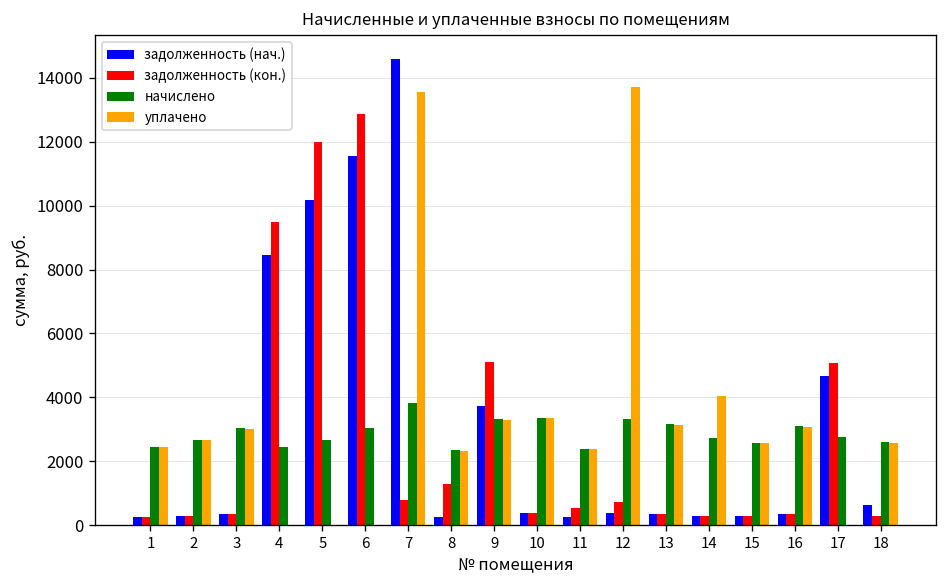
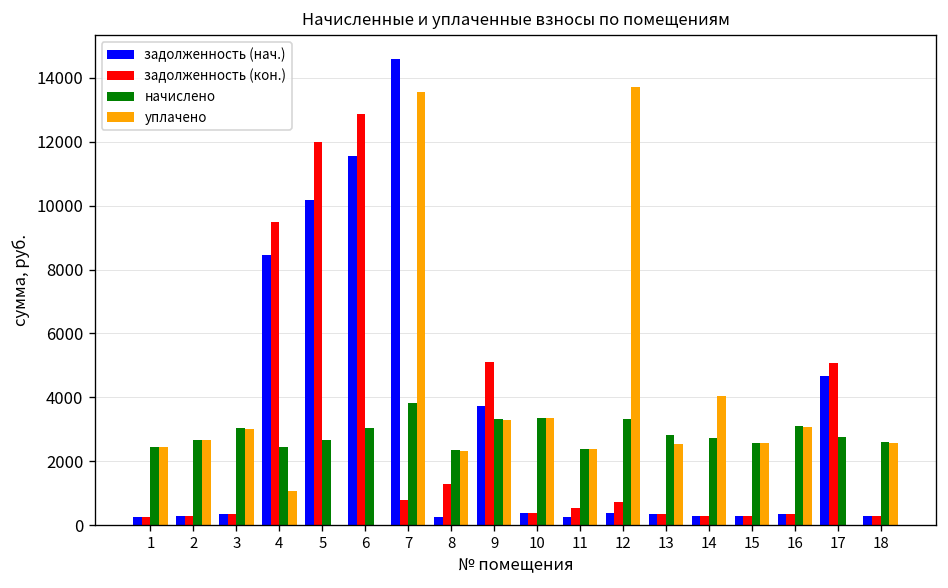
  {
    "задолженность (нач.)": {
      "1": 300,
      "2": 300,
      "3": 300,
      "4": 8500,
      "5": 10200,
      "6": 11600,
      "7": 14600,
      "8": 300,
      "9": 3700,
      "10": 400,
      "11": 300,
      "12": 400,
      "13": 400,
      "14": 300,
      "15": 300,
      "16": 300,
      "17": 4700,
-     "18": 600
+     "18": 300
    },
    "задолженность (кон.)": {
      "1": 300,
      "2": 300,
      "3": 300,
      "4": 9500,
      "5": 12000,
      "6": 12900,
      "7": 800,
      "8": 1300,
      "9": 5100,
      "10": 400,
      "11": 500,
      "12": 700,
      "13": 400,
      "14": 300,
      "15": 300,
      "16": 300,
      "17": 5100,
      "18": 300
    },
    "начислено": {
      "1": 2500,
      "2": 2700,
      "3": 3000,
      "4": 2500,
      "5": 2700,
      "6": 3000,
      "7": 3800,
      "8": 2300,
      "9": 3300,
      "10": 3400,
      "11": 2400,
      "12": 3300,
-     "13": 3200,
+     "13": 2800,
      "14": 2700,
      "15": 2600,
      "16": 3100,
      "17": 2800,
      "18": 2600
    },
    "уплачено": {
      "1": 2400,
      "2": 2700,
      "3": 3000,
-     "4": 0,
+     "4": 1100,
      "5": 0,
      "6": 0,
      "7": 13600,
      "8": 2300,
      "9": 3300,
      "10": 3400,
      "11": 2400,
      "12": 13700,
-     "13": 3100,
+     "13": 2600,
      "14": 4100,
      "15": 2600,
      "16": 3100,
      "17": 0,
      "18": 2600
    }
  }
